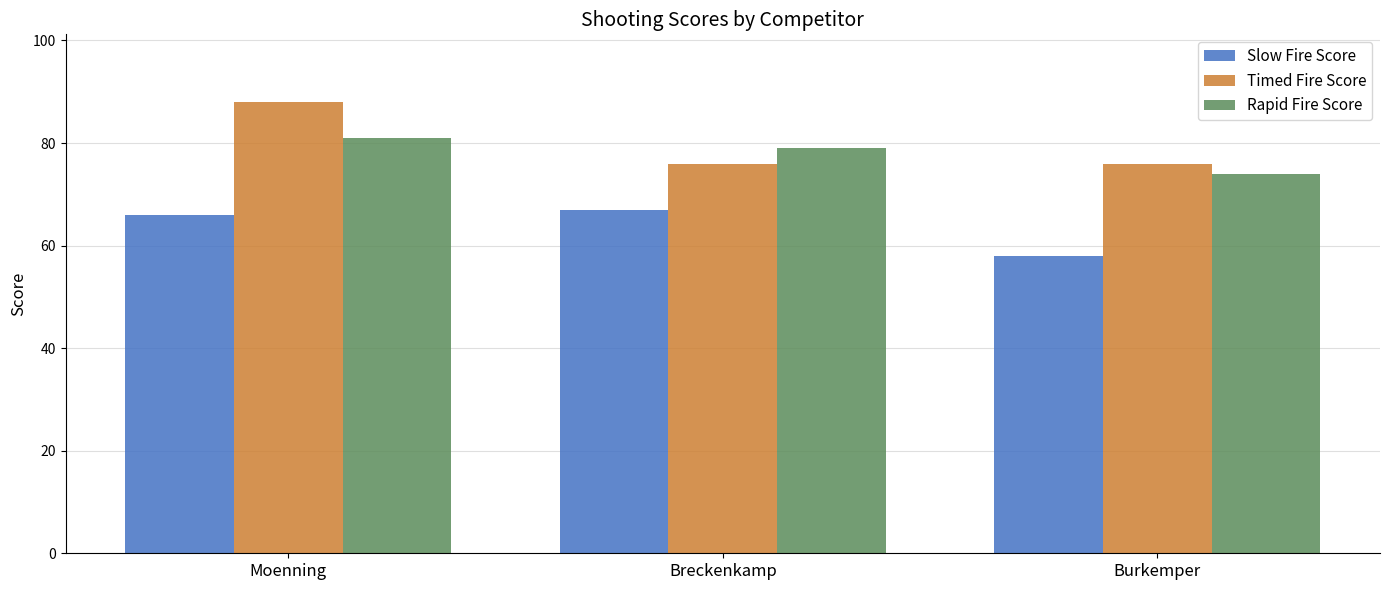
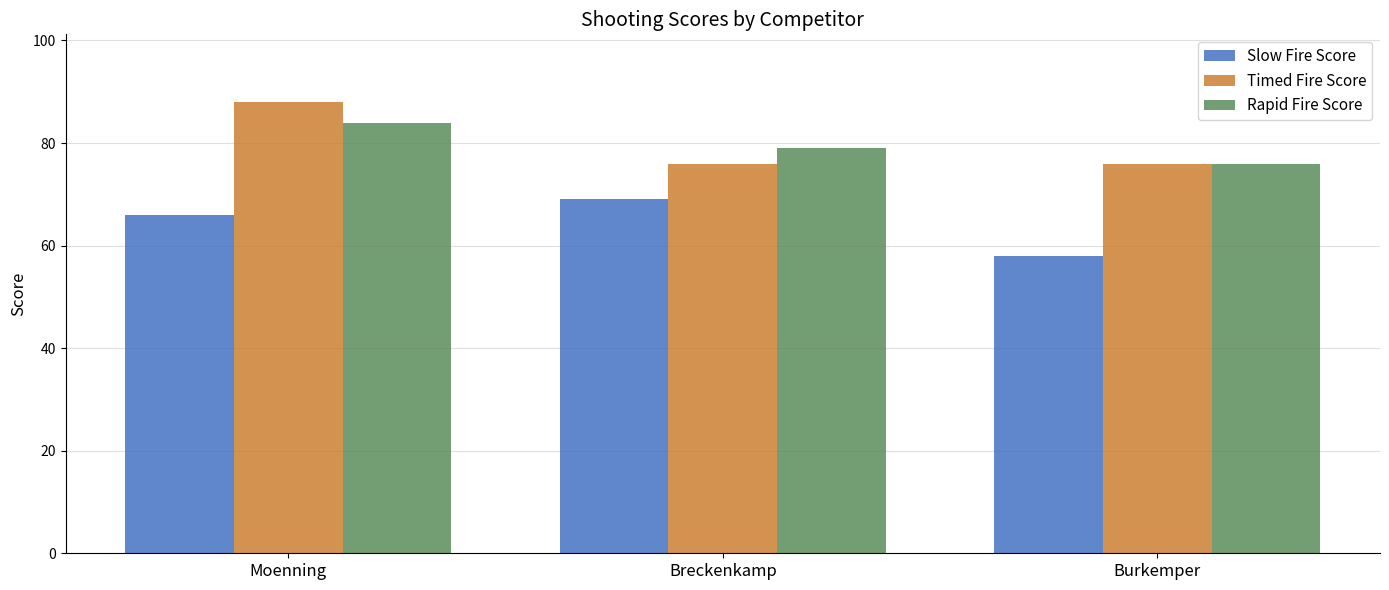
  {
    "Slow Fire Score": {
      "Moenning": 66,
-     "Breckenkamp": 67,
+     "Breckenkamp": 69,
      "Burkemper": 58
    },
    "Timed Fire Score": {
      "Moenning": 88,
      "Breckenkamp": 76,
      "Burkemper": 76
    },
    "Rapid Fire Score": {
-     "Moenning": 81,
+     "Moenning": 84,
      "Breckenkamp": 79,
-     "Burkemper": 74
+     "Burkemper": 76
    }
  }
